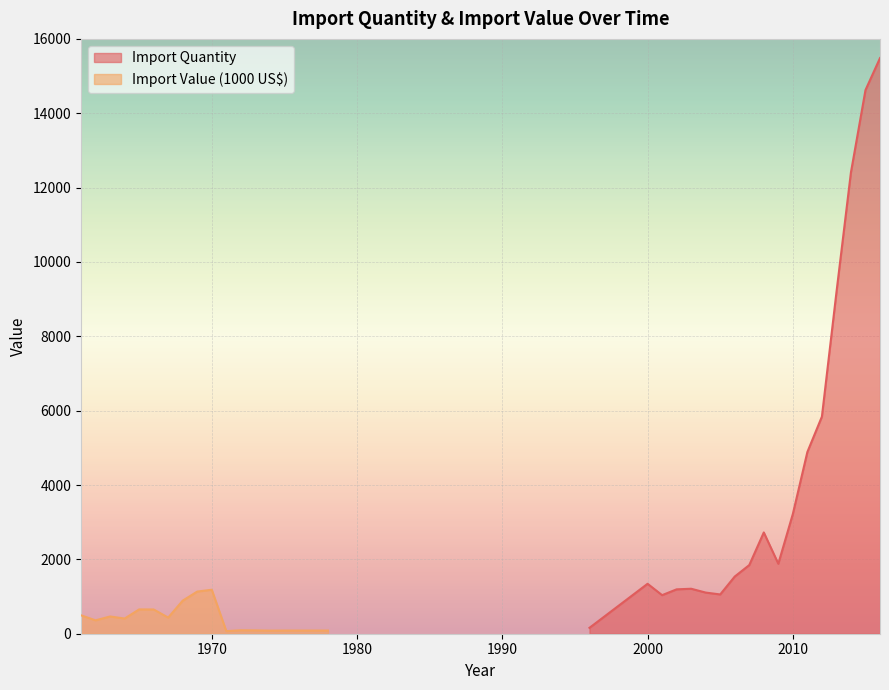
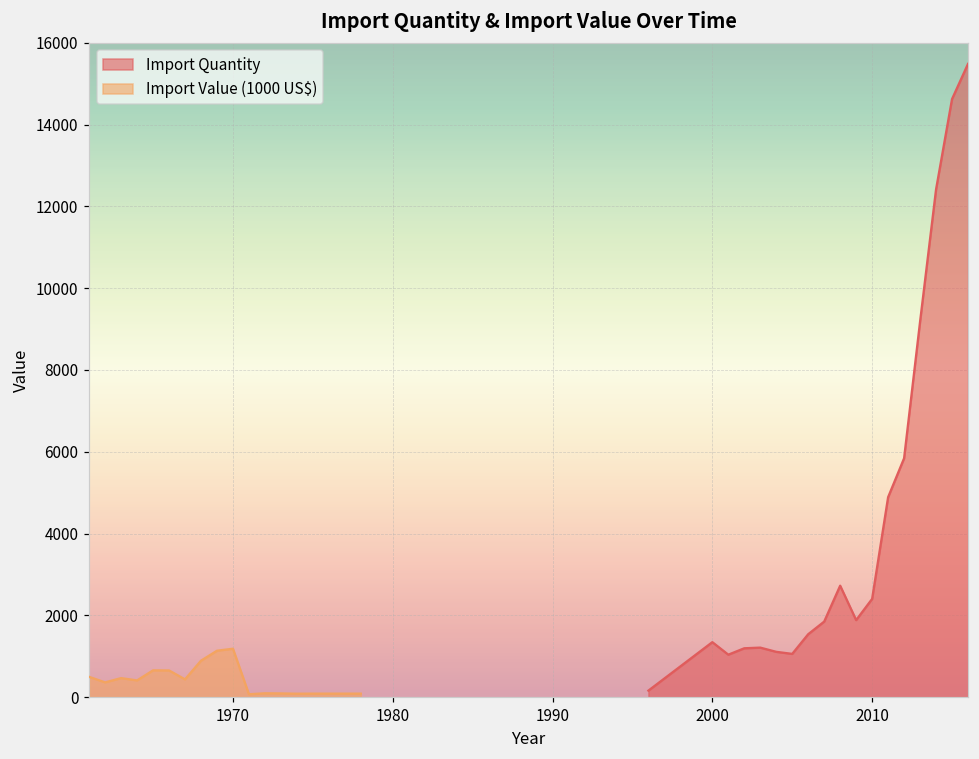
  {
    "Import Quantity": {
      "2000": 1300,
-     "2010": 3200
+     "2010": 2400
    },
    "Import Value (1000 US$)": {
      "1970": 1200
    }
  }
